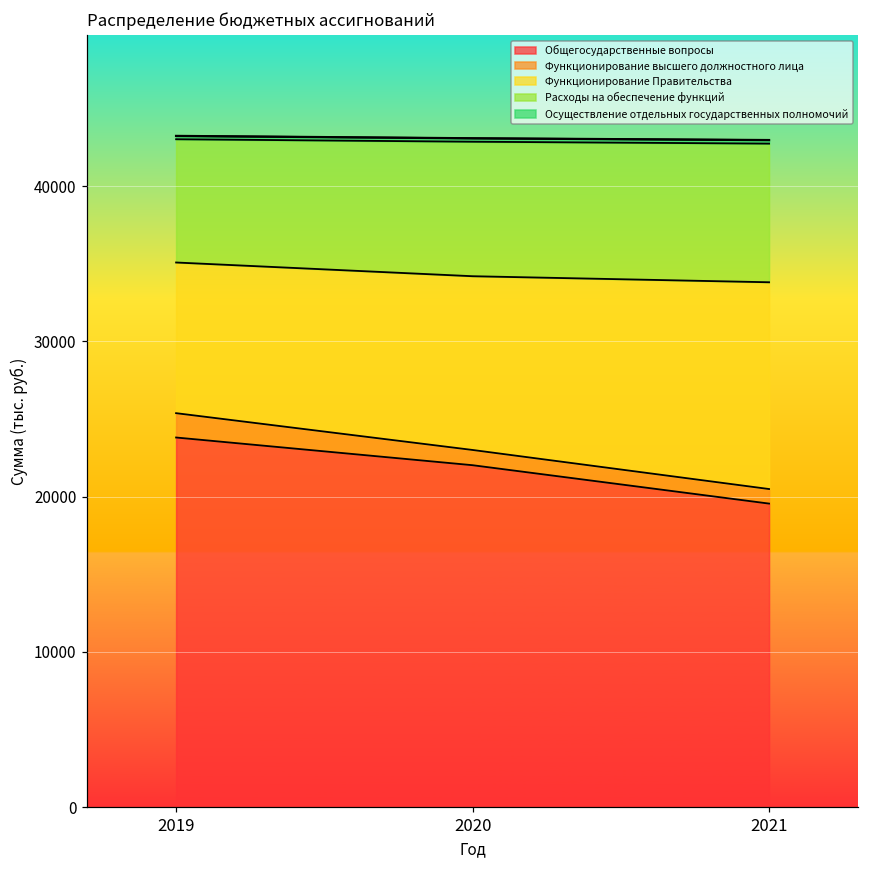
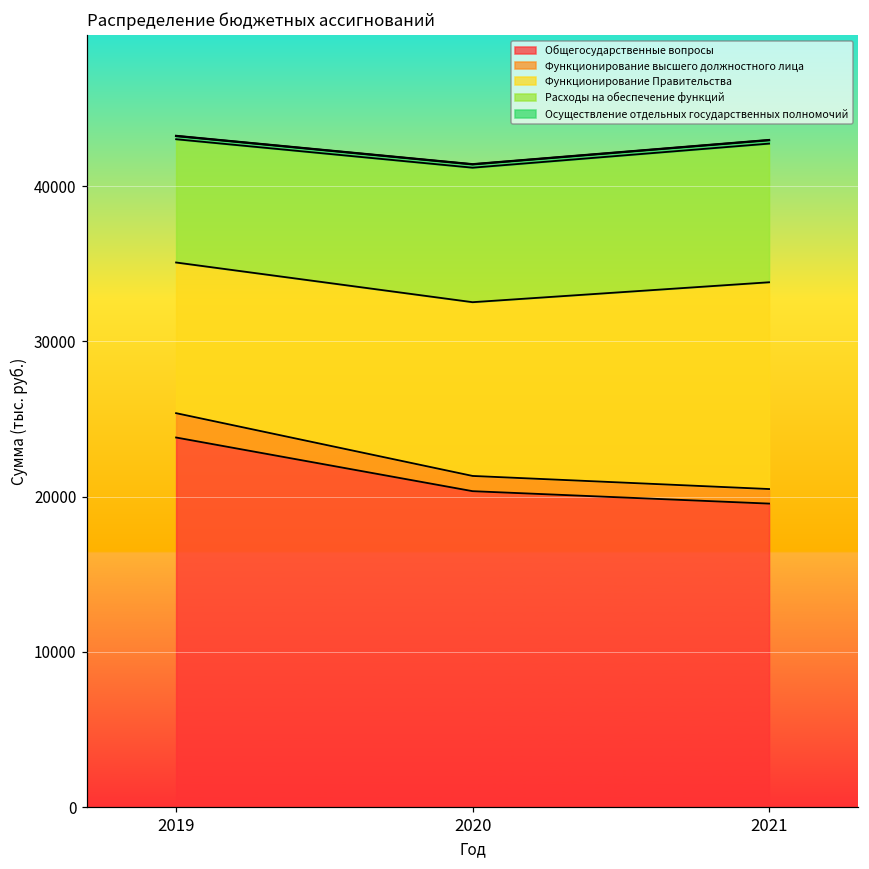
  {
    "Общегосударственные вопросы": {
      "2019": 23800,
-     "2020": 22000,
+     "2020": 20400,
      "2021": 19600
    },
    "Функционирование высшего должностного лица": {
      "2019": 1600,
      "2020": 1000,
      "2021": 900
    },
    "Функционирование Правительства": {
      "2019": 9700,
      "2020": 11200,
      "2021": 13300
    },
    "Расходы на обеспечение функций": {
      "2019": 7900,
      "2020": 8700,
      "2021": 8900
    },
    "Осуществление отдельных государственных полномочий": {
      "2019": 200,
      "2020": 200,
      "2021": 200
    }
  }
